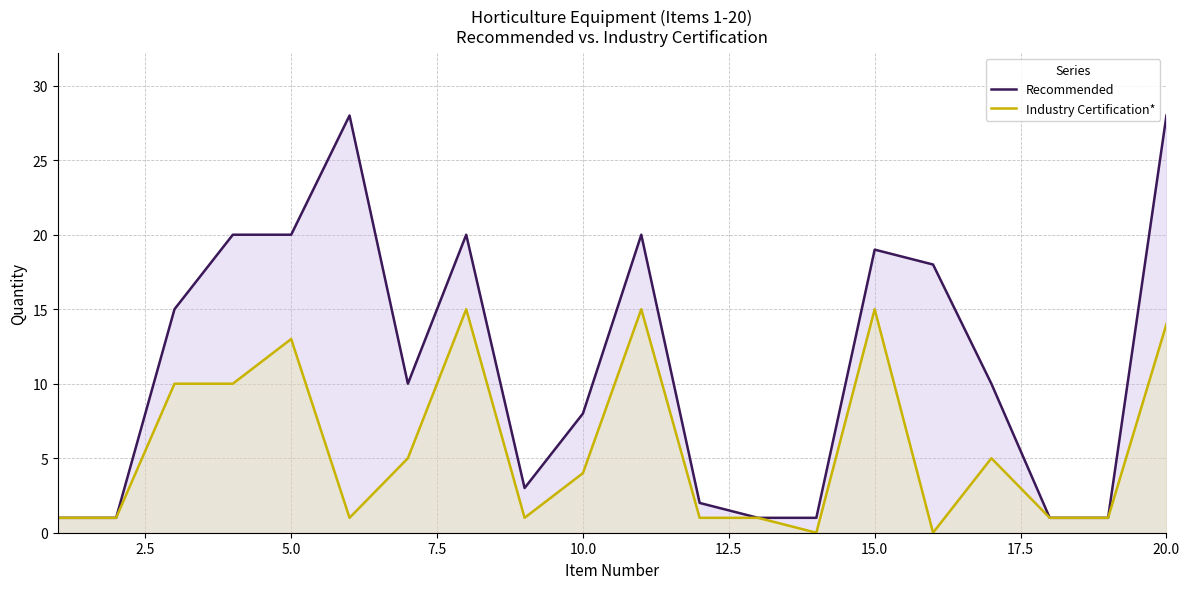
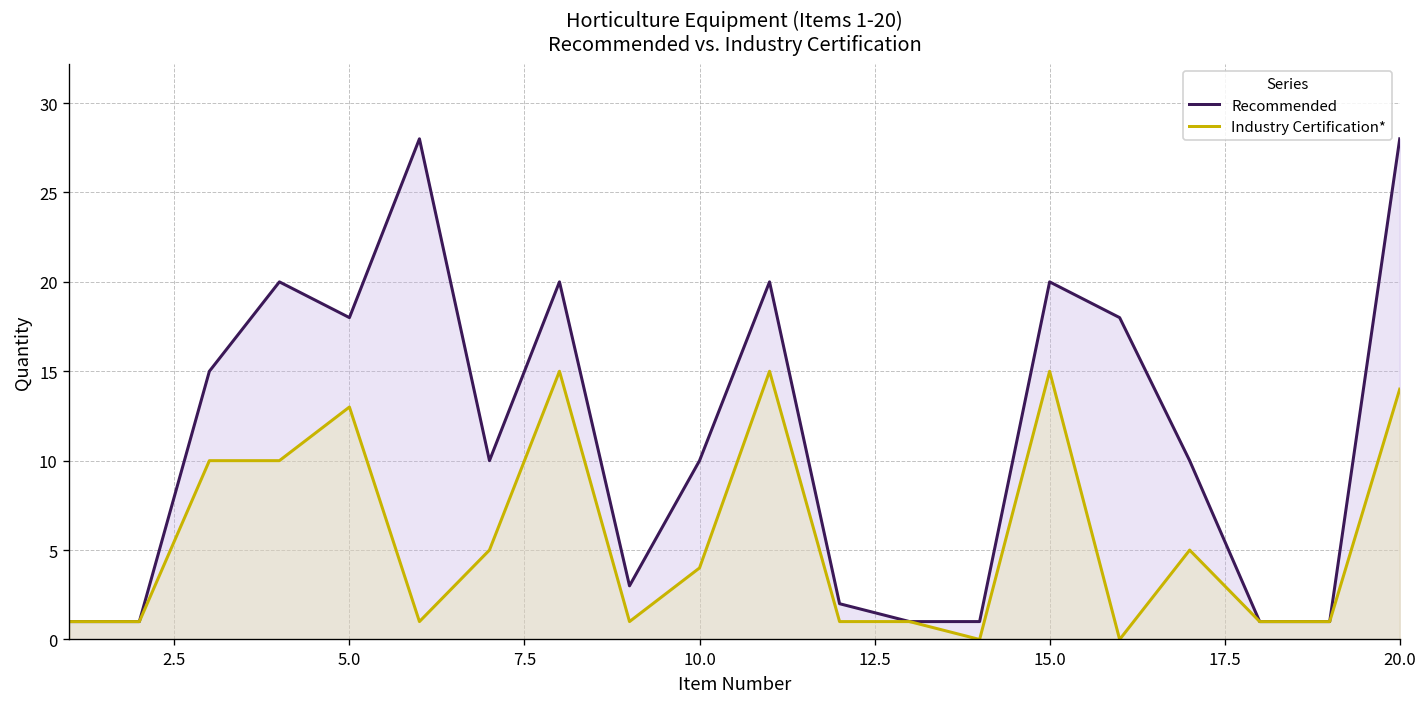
  {
    "Recommended": {
-     "5.0": 20,
-     "10.0": 8,
-     "15.0": 19,
+     "5.0": 18,
+     "10.0": 10,
+     "15.0": 20,
      "20.0": 28
    },
    "Industry Certification*": {
      "5.0": 13,
      "10.0": 4,
      "15.0": 15,
      "20.0": 14
    }
  }
